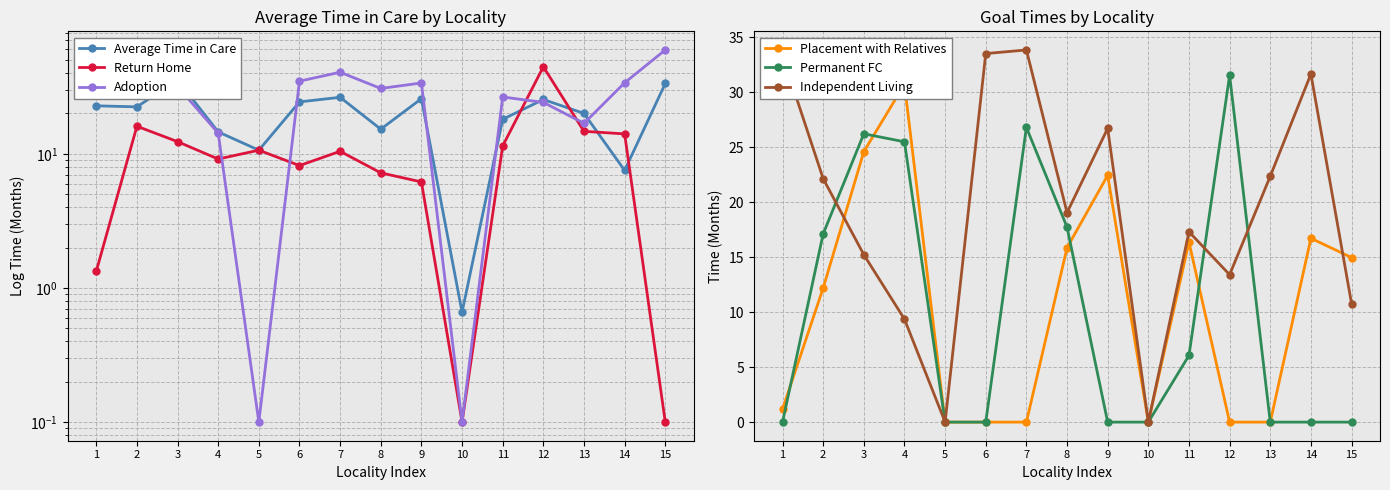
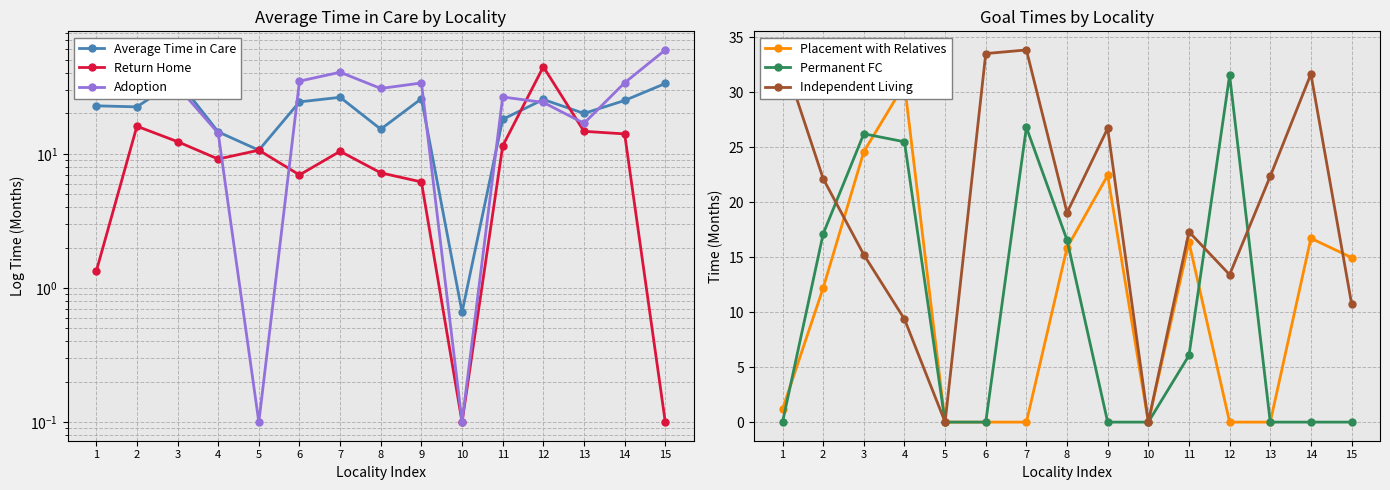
  {
    "Average Time in Care by Locality": {
      "Average Time in Care": {
        "1": 23,
        "2": 22,
        "6": 24,
        "7": 26,
        "8": 15,
        "9": 26,
        "10": 0.7,
        "11": 18,
        "12": 25,
        "13": 20,
-       "14": 8,
+       "14": 25,
        "15": 33
      },
      "Return Home": {
        "1": 1.3,
        "2": 16,
        "3": 12,
        "4": 9,
-       "6": 8,
+       "6": 7,
        "7": 10,
        "8": 7,
        "9": 6,
        "11": 11,
        "12": 45,
        "13": 15,
        "14": 14,
        "15": 0.10
      },
      "Adoption": {
        "5": 0.10,
        "6": 35,
        "7": 41,
        "8": 31,
        "9": 34,
        "11": 27,
        "12": 24,
        "13": 17,
        "14": 34,
        "15": 60
      }
    },
    "Goal Times by Locality": {
      "Placement with Relatives": {
        "1": 1.2,
        "2": 12.2,
        "3": 24.6,
        "7": 0.0,
        "8": 15.9,
        "9": 22.4,
        "11": 16.4,
        "12": 0.0,
        "14": 16.7,
        "15": 15.0
      },
      "Permanent FC": {
        "1": 0.0,
        "2": 17.1,
        "3": 26.2,
        "4": 25.5,
        "7": 26.8,
-       "8": 17.7,
+       "8": 16.6,
        "9": 0.0,
        "11": 6.1,
        "12": 31.5,
        "14": 0.0,
        "15": 0.0
      },
      "Independent Living": {
        "2": 22.1,
        "3": 15.2,
        "4": 9.4,
        "6": 33.5,
        "7": 33.8,
        "8": 19.0,
        "9": 26.7,
        "11": 17.3,
        "12": 13.4,
        "13": 22.4,
        "14": 31.6,
        "15": 10.8
      }
    }
  }
